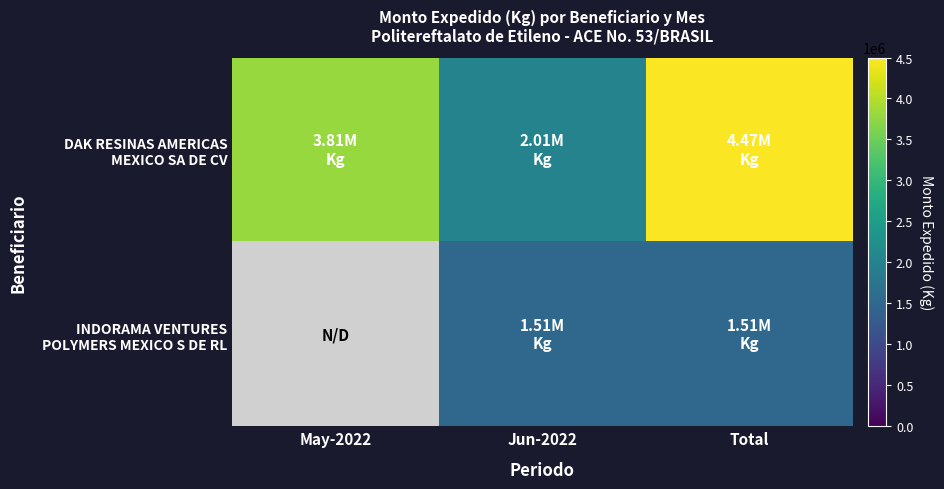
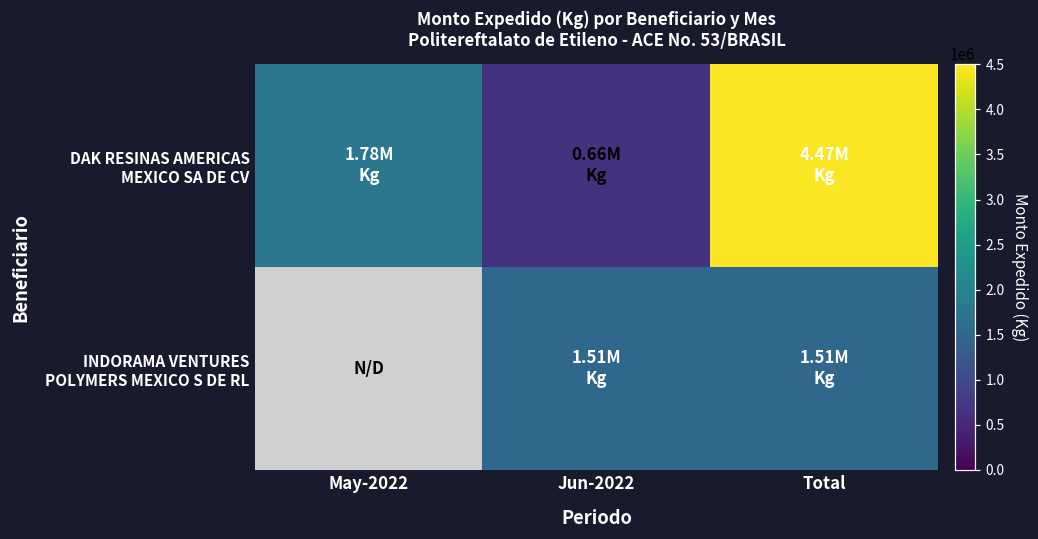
  {
    "DAK RESINAS AMERICAS MEXICO SA DE CV": {
-     "May-2022": "3.81M",
-     "Jun-2022": "2.01M",
+     "May-2022": "1.78M",
+     "Jun-2022": "0.66M",
      "Total": "4.47M"
    },
    "INDORAMA VENTURES POLYMERS MEXICO S DE RL": {
      "Jun-2022": "1.51M",
      "Total": "1.51M"
    }
  }
